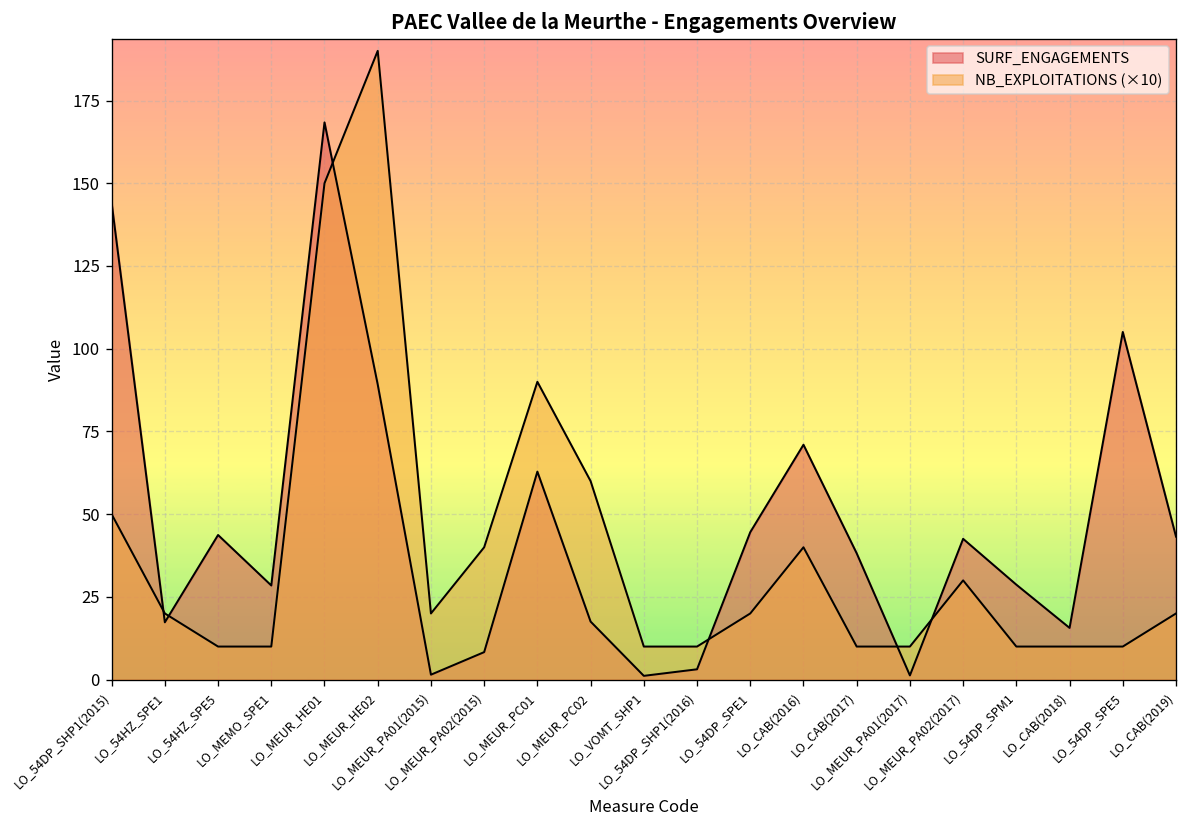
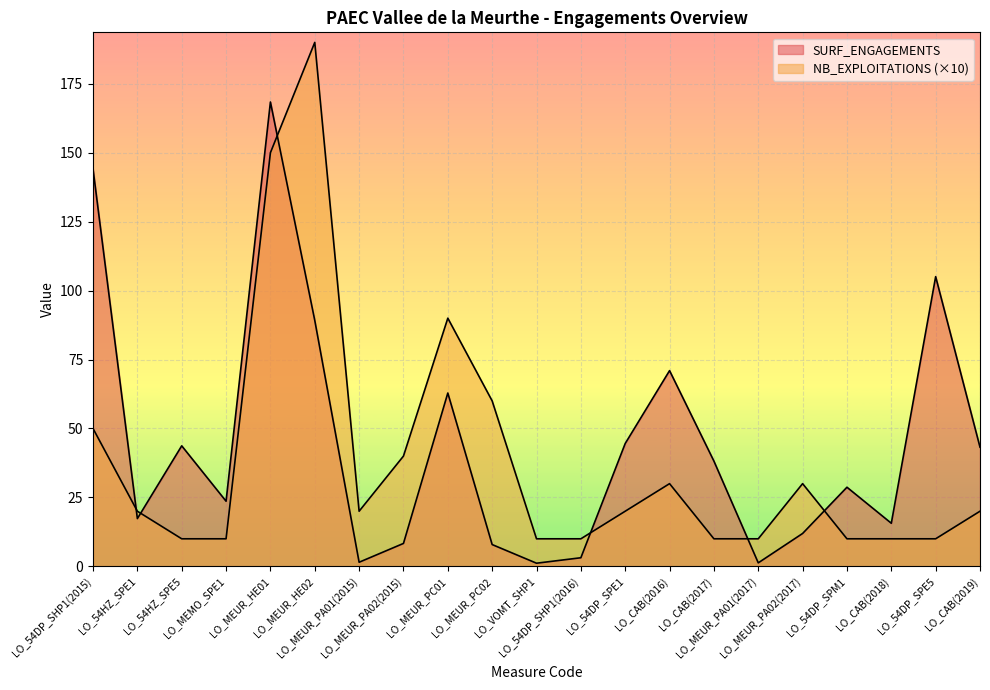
  {
    "SURF_ENGAGEMENTS": {
      "LO_54DP_SHP1(2015)": 144,
      "LO_54HZ_SPE1": 17,
      "LO_54HZ_SPE5": 44,
-     "LO_MEMO_SPE1": 28,
+     "LO_MEMO_SPE1": 24,
      "LO_MEUR_HE01": 168,
      "LO_MEUR_HE02": 89,
      "LO_MEUR_PA01(2015)": 2,
      "LO_MEUR_PA02(2015)": 8,
      "LO_MEUR_PC01": 63,
-     "LO_MEUR_PC02": 18,
+     "LO_MEUR_PC02": 8,
      "LO_VOMT_SHP1": 1,
      "LO_54DP_SHP1(2016)": 3,
      "LO_54DP_SPE1": 45,
      "LO_CAB(2016)": 71,
      "LO_CAB(2017)": 38,
      "LO_MEUR_PA01(2017)": 1,
-     "LO_MEUR_PA02(2017)": 43,
+     "LO_MEUR_PA02(2017)": 12,
      "LO_54DP_SPM1": 29,
      "LO_CAB(2018)": 16,
      "LO_54DP_SPE5": 105,
      "LO_CAB(2019)": 43
    },
    "NB_EXPLOITATIONS (×10)": {
      "LO_54DP_SHP1(2015)": 50,
      "LO_54HZ_SPE1": 20,
      "LO_54HZ_SPE5": 10,
      "LO_MEMO_SPE1": 10,
      "LO_MEUR_HE01": 150,
      "LO_MEUR_HE02": 190,
      "LO_MEUR_PA01(2015)": 20,
      "LO_MEUR_PA02(2015)": 40,
      "LO_MEUR_PC01": 90,
      "LO_MEUR_PC02": 60,
      "LO_VOMT_SHP1": 10,
      "LO_54DP_SHP1(2016)": 10,
      "LO_54DP_SPE1": 20,
-     "LO_CAB(2016)": 40,
+     "LO_CAB(2016)": 30,
      "LO_CAB(2017)": 10,
      "LO_MEUR_PA01(2017)": 10,
      "LO_MEUR_PA02(2017)": 30,
      "LO_54DP_SPM1": 10,
      "LO_CAB(2018)": 10,
      "LO_54DP_SPE5": 10,
      "LO_CAB(2019)": 20
    }
  }
